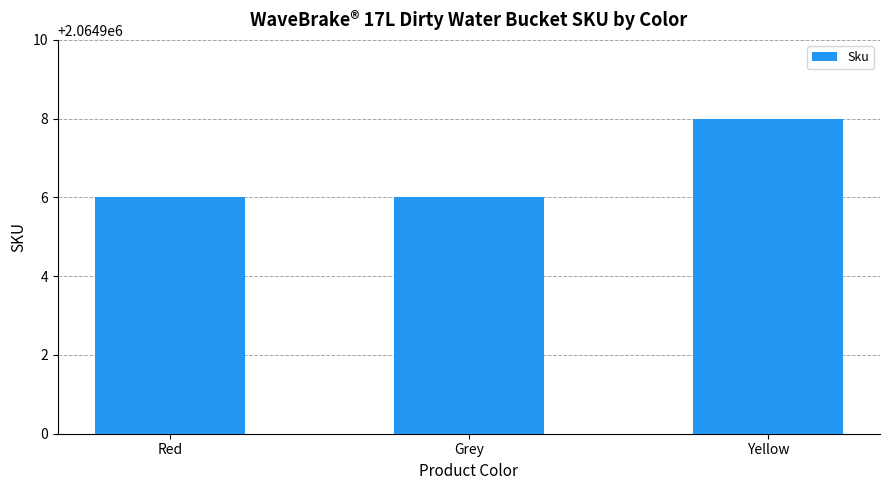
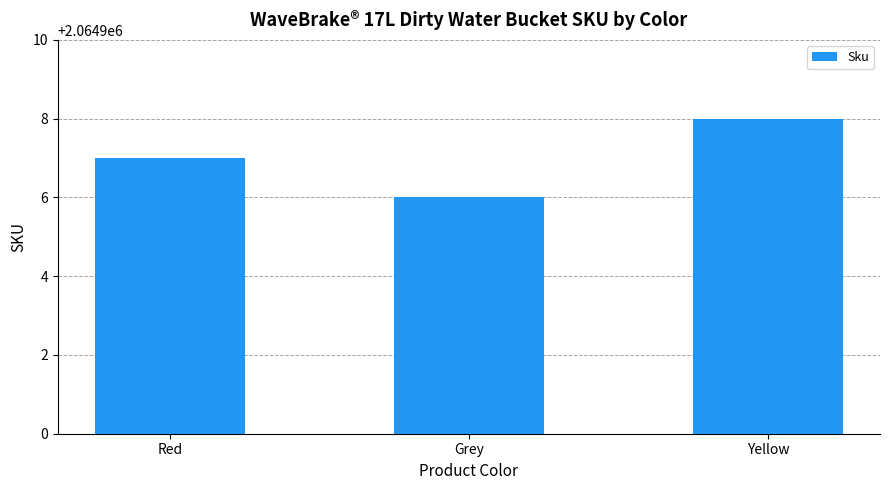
  {
-   "Red": 2064906,
+   "Red": 2064907,
    "Grey": 2064906,
    "Yellow": 2064908
  }
